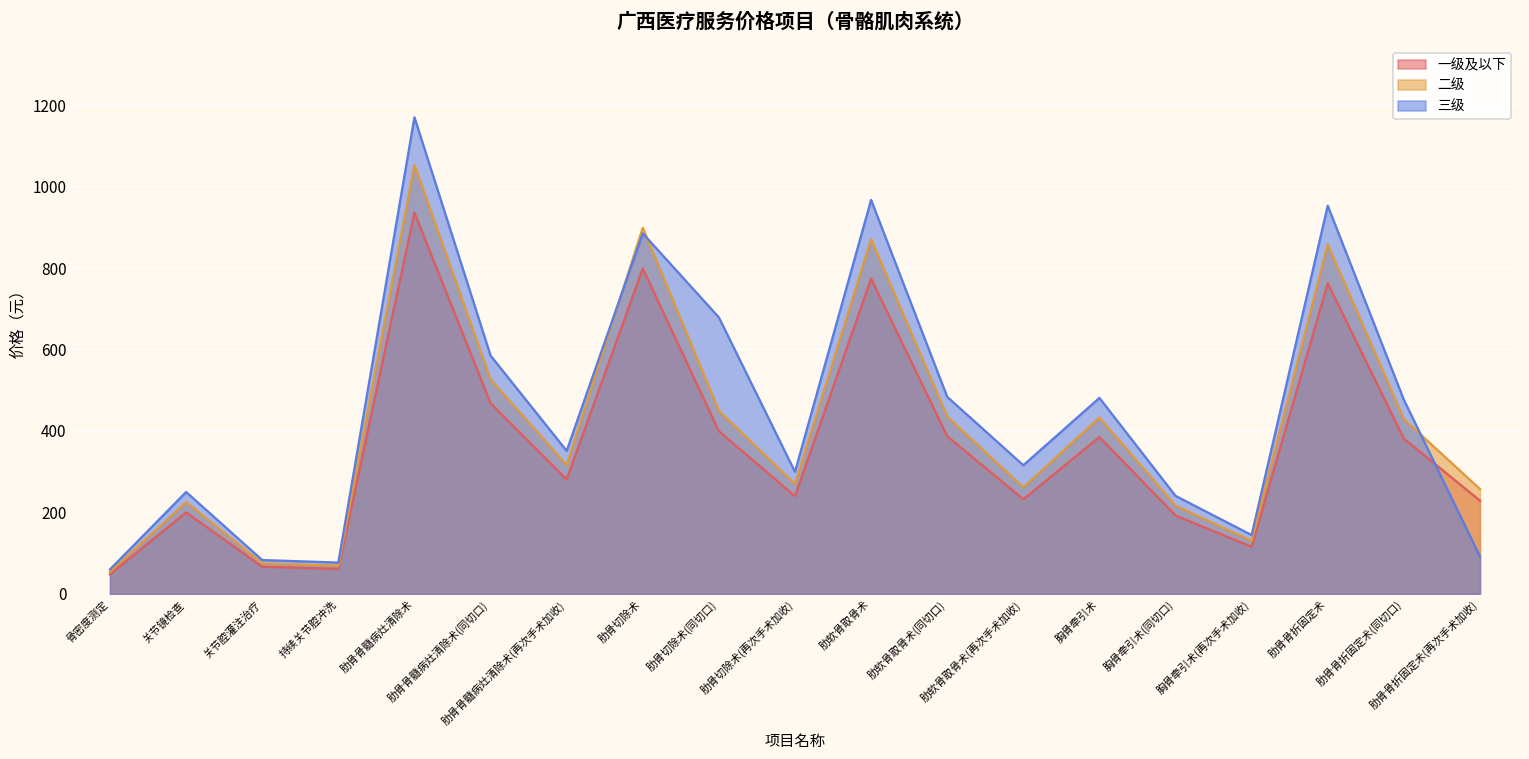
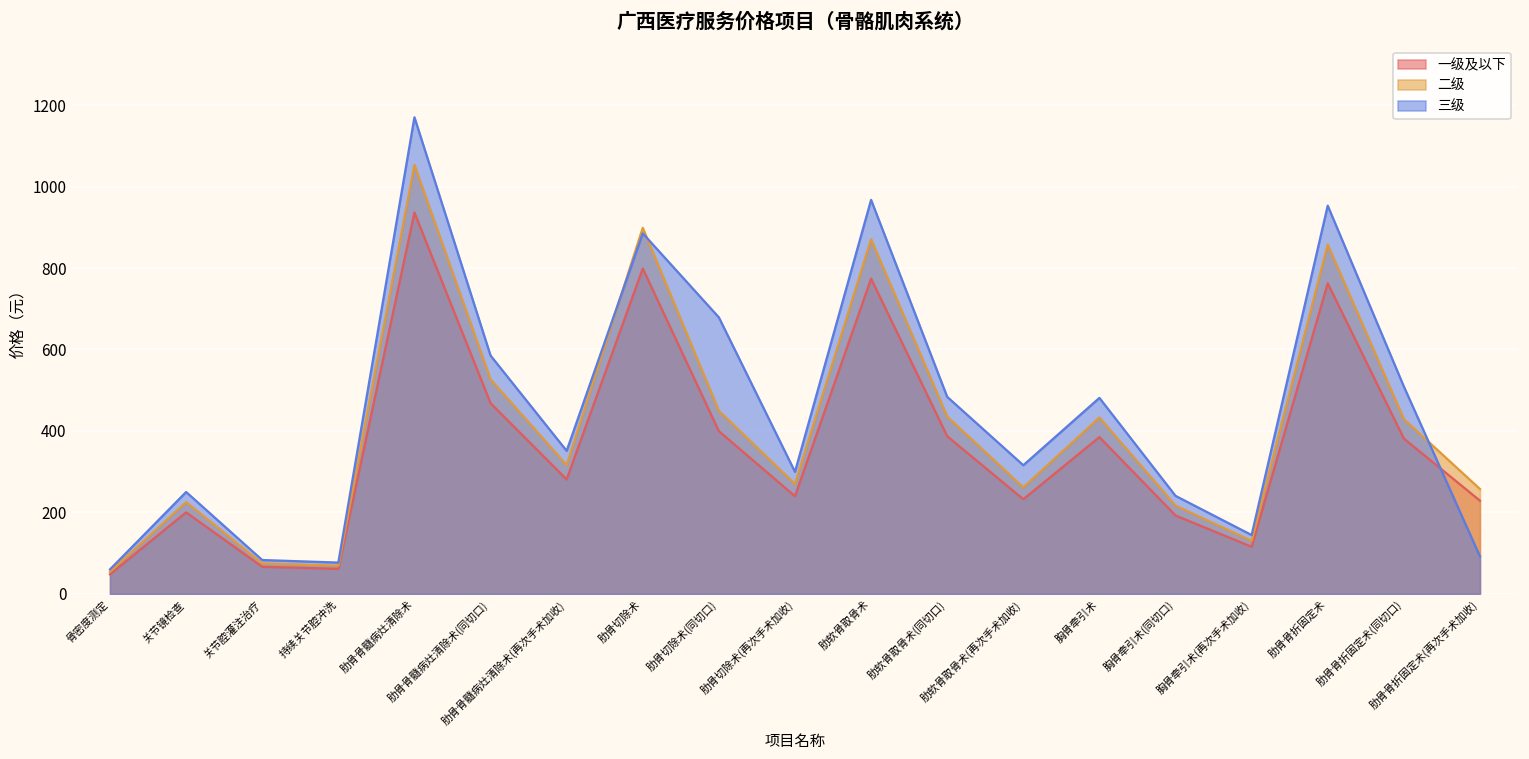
  {
    "三级": {
      "关节镜检查": 250,
      "关节腔灌注治疗": 80,
      "持续关节腔冲洗": 80,
      "肋骨骨髓病灶清除术": 1170,
      "肋骨骨髓病灶清除术(同切口)": 590,
      "肋骨骨髓病灶清除术(再次手术加收)": 350,
      "肋骨切除术": 890,
      "肋骨切除术(同切口)": 680,
      "肋骨切除术(再次手术加收)": 300,
      "肋软骨取骨术": 970,
      "肋软骨取骨术(同切口)": 480,
      "肋软骨取骨术(再次手术加收)": 320,
      "胸骨牵引术": 480,
      "胸骨牵引术(同切口)": 240,
      "胸骨牵引术(再次手术加收)": 140,
      "肋骨骨折固定术": 950,
-     "肋骨骨折固定术(同切口)": 480,
+     "肋骨骨折固定术(同切口)": 510,
      "肋骨骨折固定术(再次手术加收)": 90
    }
  }
